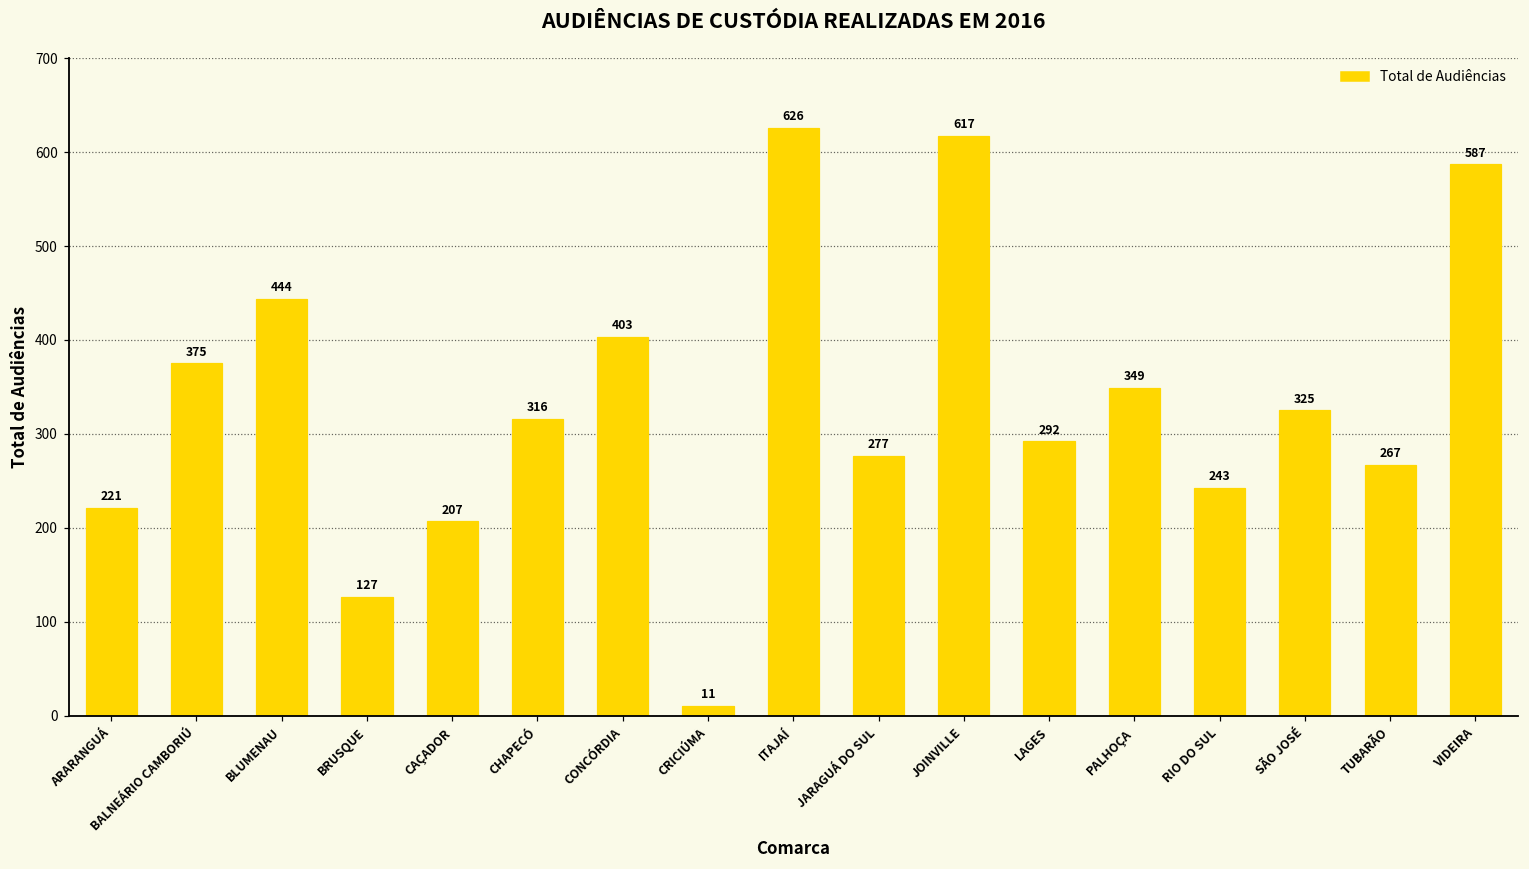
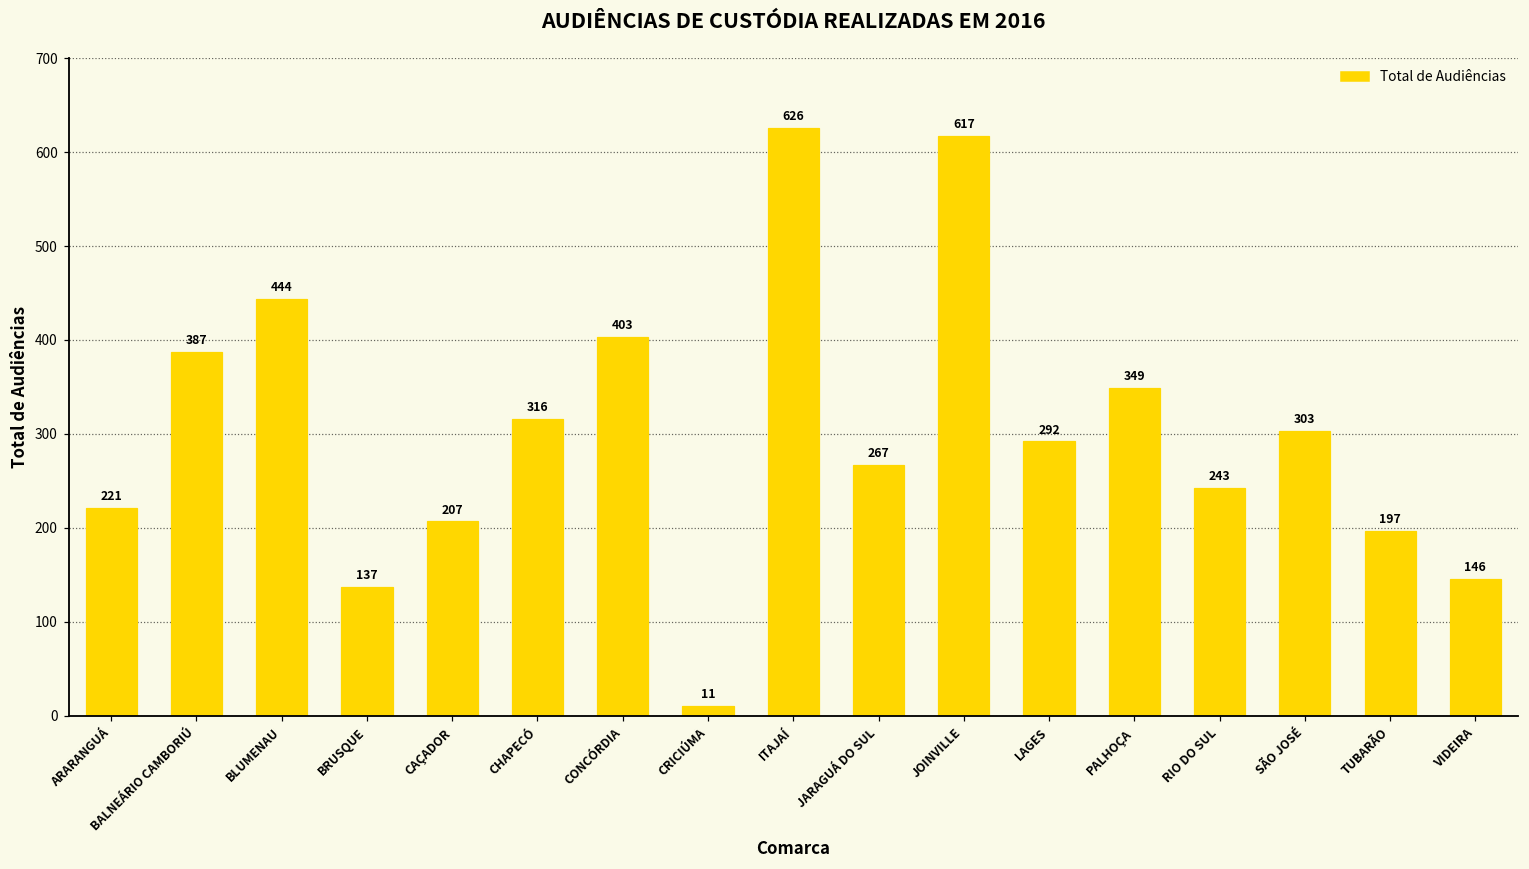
  {
    "ARARANGUÁ": 221,
-   "BALNEÁRIO CAMBORIÚ": 375,
+   "BALNEÁRIO CAMBORIÚ": 387,
    "BLUMENAU": 444,
-   "BRUSQUE": 127,
+   "BRUSQUE": 137,
    "CAÇADOR": 207,
    "CHAPECÓ": 316,
    "CONCÓRDIA": 403,
    "CRICIÚMA": 11,
    "ITAJAÍ": 626,
-   "JARAGUÁ DO SUL": 277,
+   "JARAGUÁ DO SUL": 267,
    "JOINVILLE": 617,
    "LAGES": 292,
    "PALHOÇA": 349,
    "RIO DO SUL": 243,
-   "SÃO JOSÉ": 325,
-   "TUBARÃO": 267,
-   "VIDEIRA": 587
+   "SÃO JOSÉ": 303,
+   "TUBARÃO": 197,
+   "VIDEIRA": 146
  }
